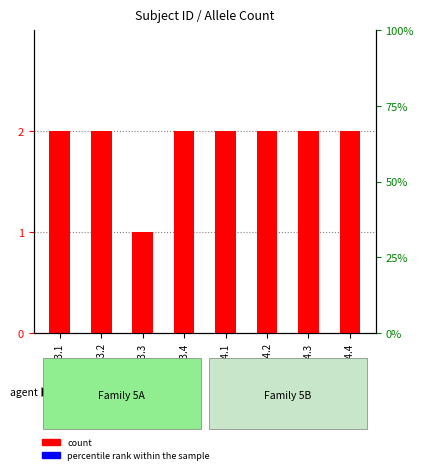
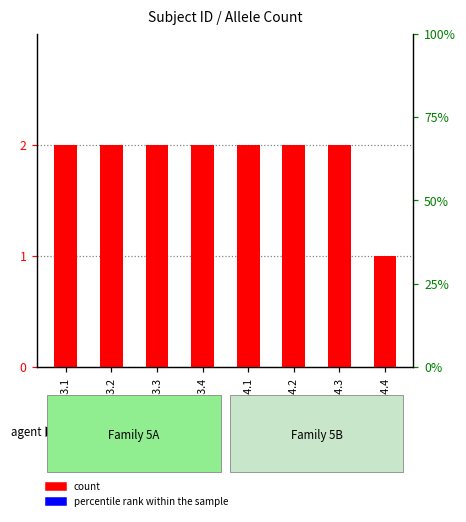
  {
    "620007.3.1": 2,
    "620007.3.2": 2,
-   "620007.3.3": 1,
+   "620007.3.3": 2,
    "620007.3.4": 2,
    "620007.4.1": 2,
    "620007.4.2": 2,
    "620007.4.3": 2,
-   "620007.4.4": 2
+   "620007.4.4": 1
  }
